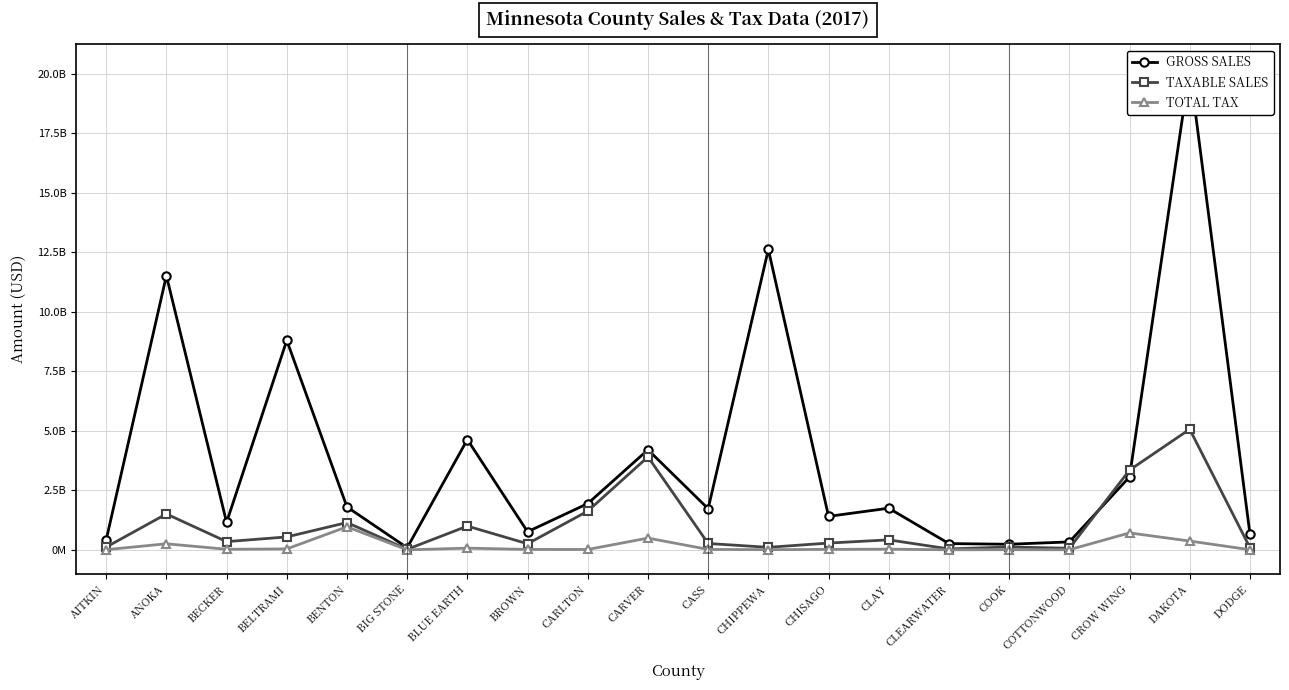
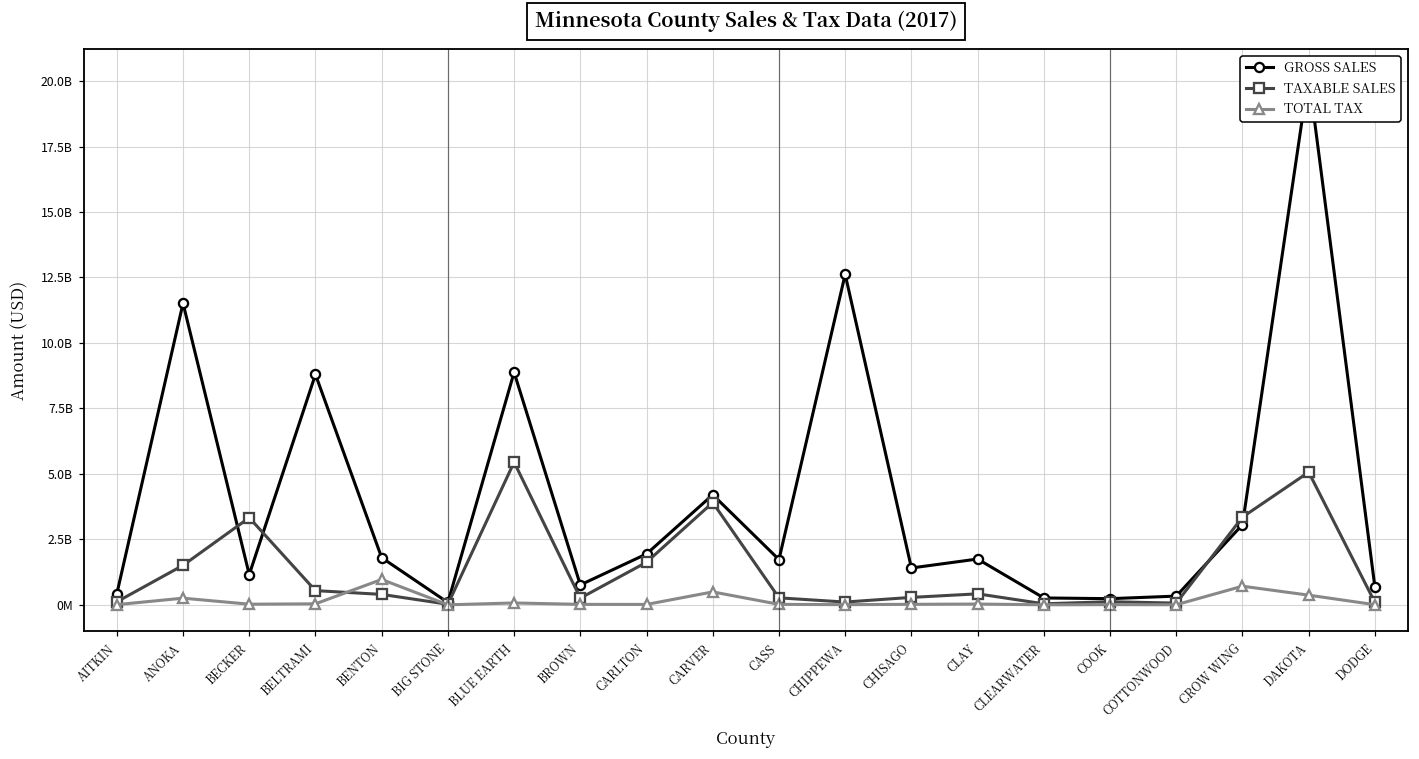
  {
    "GROSS SALES": {
      "AITKIN": 400000000,
      "ANOKA": 11500000000,
      "BECKER": 1200000000,
      "BELTRAMI": 8800000000,
      "BENTON": 1800000000,
-     "BLUE EARTH": 4600000000,
+     "BLUE EARTH": 8900000000,
      "BROWN": 800000000,
      "CARLTON": 1900000000,
      "CARVER": 4200000000,
      "CASS": 1700000000,
      "CHIPPEWA": 12600000000,
      "CHISAGO": 1400000000,
      "CLAY": 1700000000,
      "CLEARWATER": 300000000,
      "COOK": 200000000,
      "COTTONWOOD": 300000000,
      "CROW WING": 3100000000,
      "DODGE": 700000000
    },
    "TAXABLE SALES": {
      "AITKIN": 100000000,
      "ANOKA": 1500000000,
-     "BECKER": 300000000,
+     "BECKER": 3300000000,
      "BELTRAMI": 500000000,
-     "BENTON": 1100000000,
-     "BLUE EARTH": 1000000000,
+     "BENTON": 400000000,
+     "BLUE EARTH": 5400000000,
      "BROWN": 300000000,
      "CARLTON": 1600000000,
      "CARVER": 3900000000,
      "CASS": 300000000,
      "CHISAGO": 300000000,
      "CLAY": 400000000,
      "COOK": 100000000,
      "CROW WING": 3300000000,
      "DAKOTA": 5100000000
    },
    "TOTAL TAX": {
      "AITKIN": 0,
      "ANOKA": 300000000,
      "BECKER": 0,
      "BELTRAMI": 0,
      "BENTON": 1000000000,
      "BLUE EARTH": 100000000,
      "BROWN": 0,
      "CARLTON": 0,
      "CARVER": 500000000,
      "CASS": 0,
      "CHISAGO": 0,
      "CLAY": 0,
      "COOK": 0,
      "CROW WING": 700000000,
      "DAKOTA": 400000000
    }
  }
